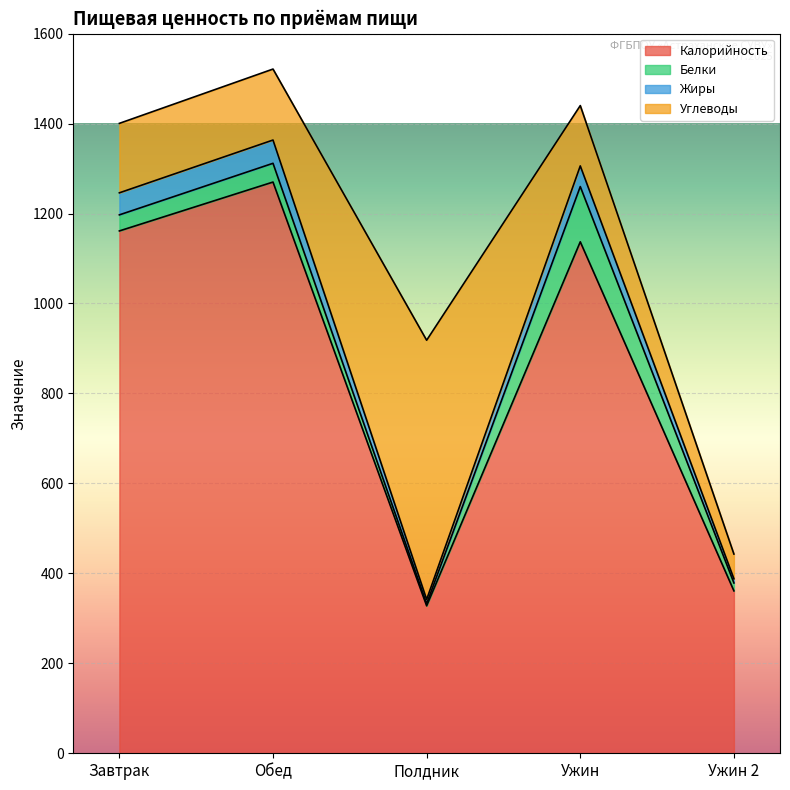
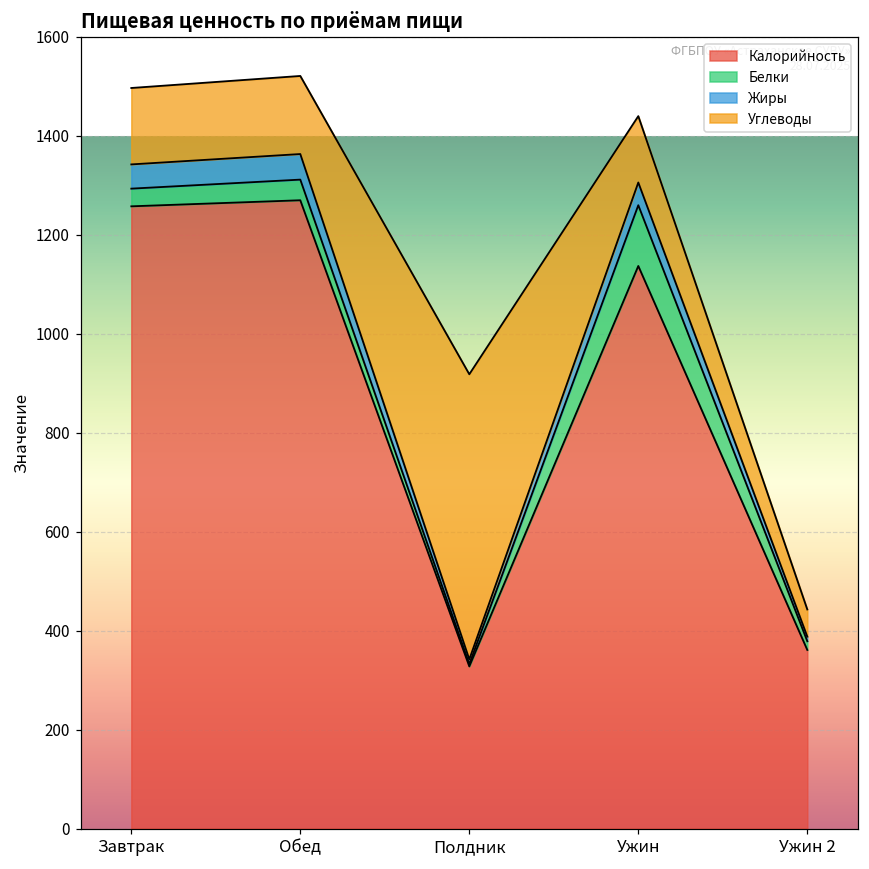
  {
    "Калорийность": {
-     "Завтрак": 1160,
+     "Завтрак": 1260,
      "Обед": 1270,
      "Ужин": 1140,
      "Ужин 2": 360
    },
    "Белки": {
      "Завтрак": 40,
      "Обед": 40,
      "Ужин": 120,
      "Ужин 2": 20
    },
    "Жиры": {
      "Завтрак": 50,
      "Обед": 50,
      "Полдник": 10,
      "Ужин": 50,
      "Ужин 2": 10
    },
    "Углеводы": {
      "Завтрак": 150,
      "Обед": 160,
      "Полдник": 580,
      "Ужин": 130,
      "Ужин 2": 60
    }
  }
